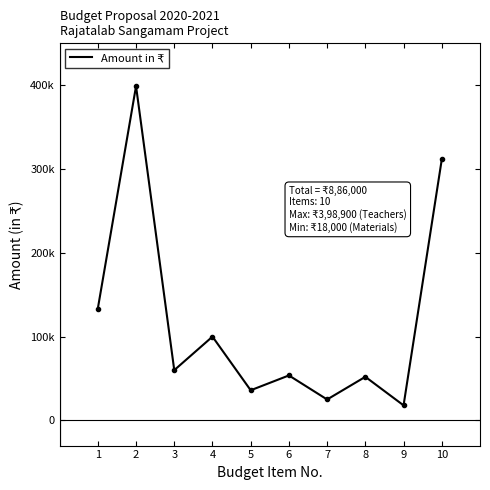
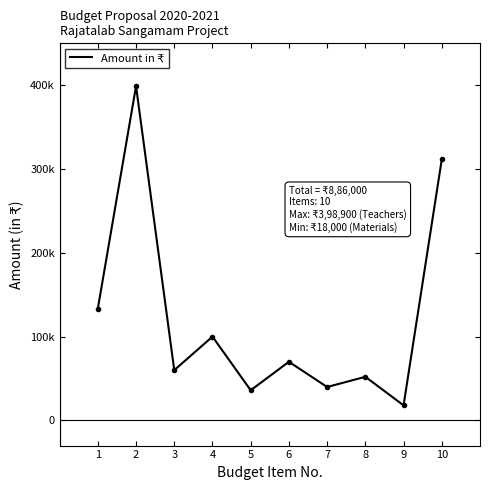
  {
    "1": 130000,
    "2": 400000,
    "3": 60000,
    "4": 100000,
    "5": 40000,
-   "6": 50000,
-   "7": 30000,
+   "6": 70000,
+   "7": 40000,
    "8": 50000,
    "9": 20000,
    "10": 310000
  }
